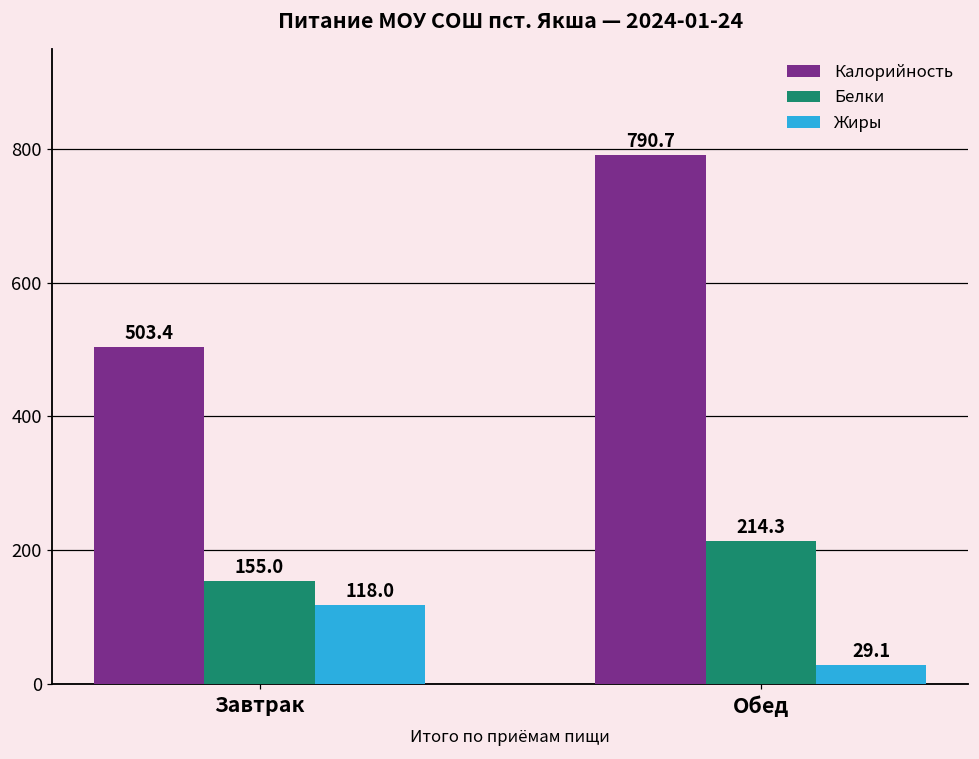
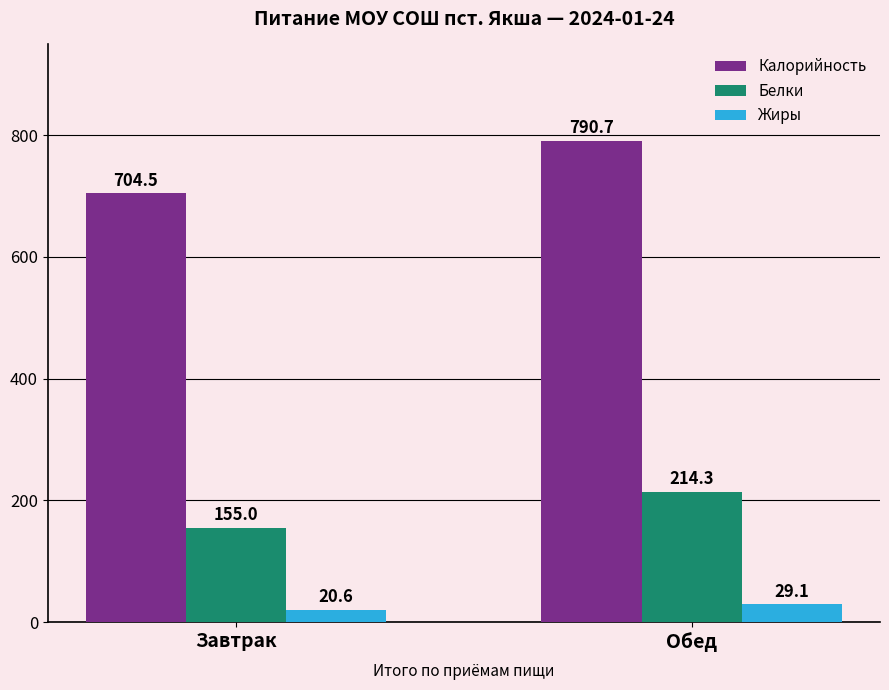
  {
    "Калорийность": {
-     "Завтрак": 503.4,
+     "Завтрак": 704.5,
      "Обед": 790.7
    },
    "Белки": {
      "Завтрак": 155.0,
      "Обед": 214.3
    },
    "Жиры": {
-     "Завтрак": 118.0,
+     "Завтрак": 20.6,
      "Обед": 29.1
    }
  }
